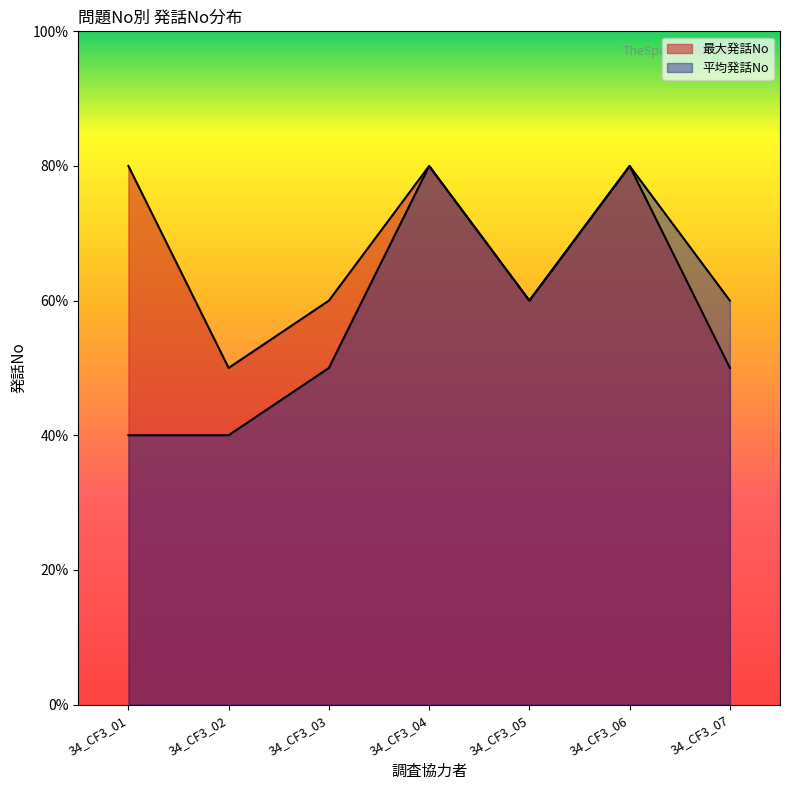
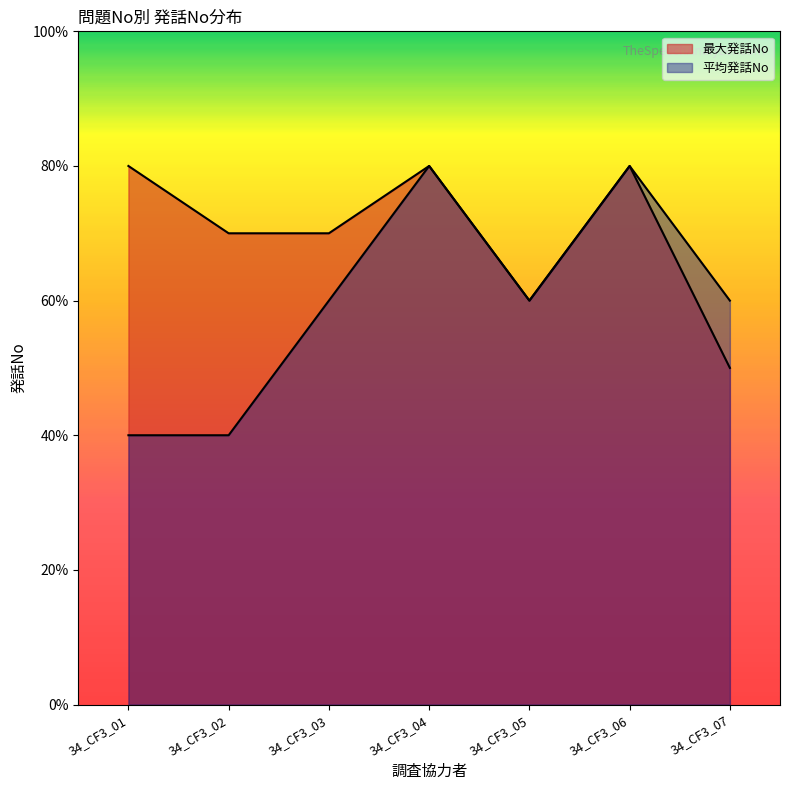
  {
    "最大発話No": {
      "34_CF3_01": "80%",
-     "34_CF3_02": "50%",
-     "34_CF3_03": "60%",
+     "34_CF3_02": "70%",
+     "34_CF3_03": "70%",
      "34_CF3_07": "50%"
    },
    "平均発話No": {
      "34_CF3_01": "40%",
      "34_CF3_02": "40%",
-     "34_CF3_03": "50%",
+     "34_CF3_03": "60%",
      "34_CF3_07": "60%"
    }
  }
